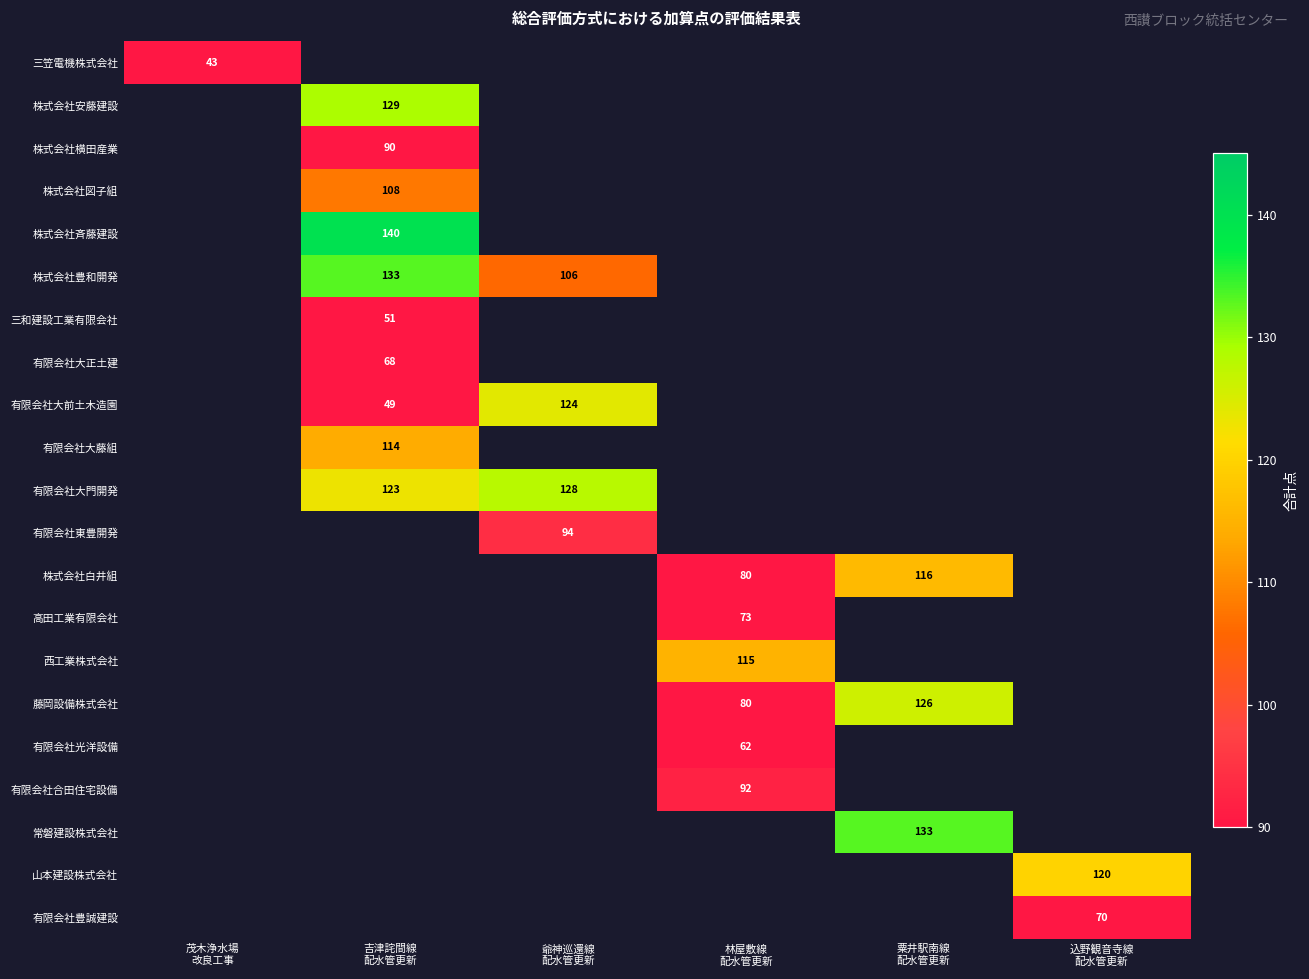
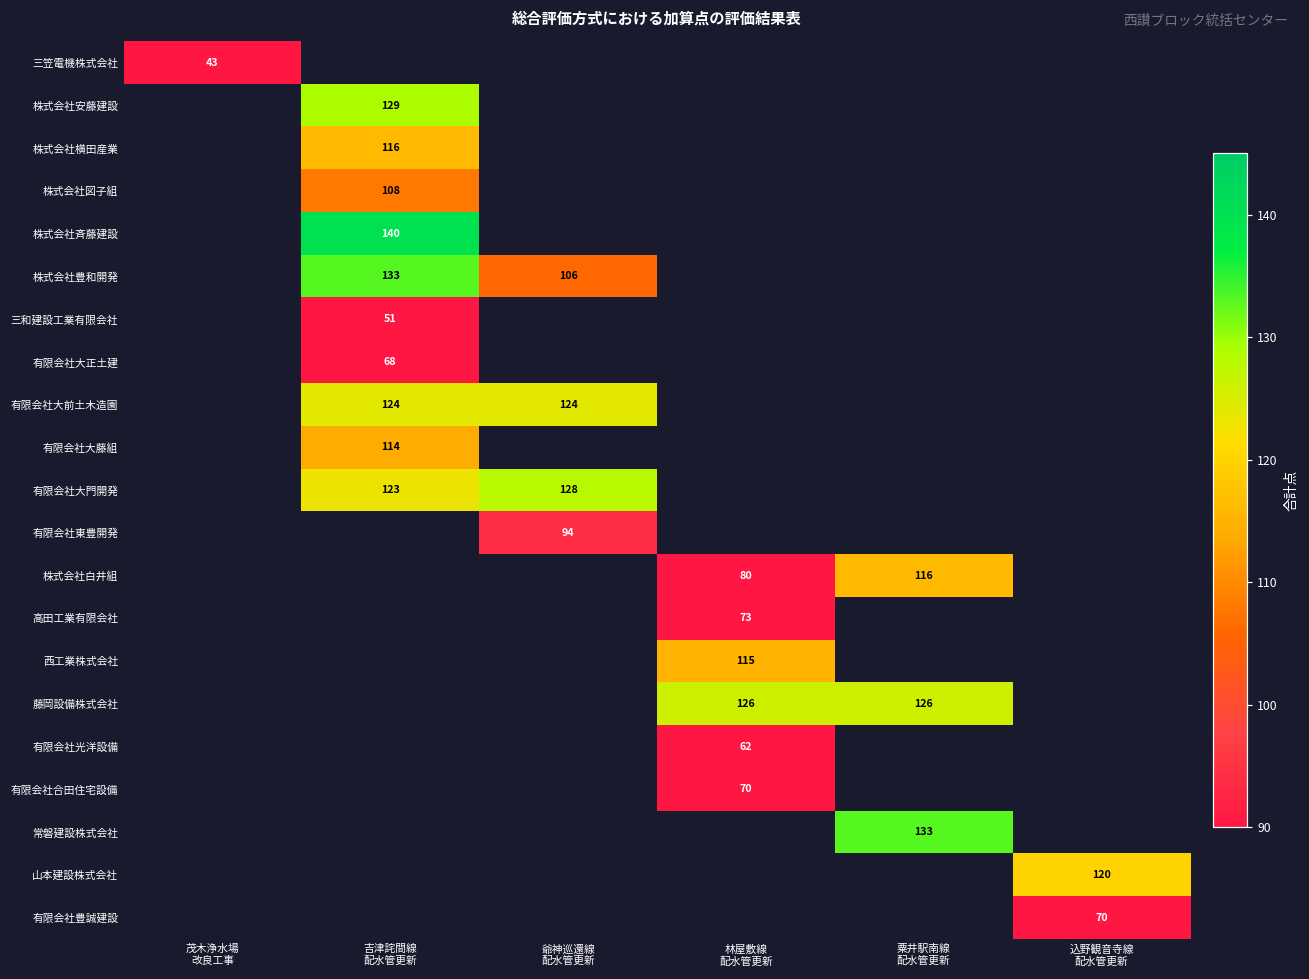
  {
    "三笠電機株式会社": {
      "茂木浄水場 改良工事": 43
    },
    "株式会社安藤建設": {
      "吉津詫間線 配水管更新": 129
    },
    "株式会社横田産業": {
-     "吉津詫間線 配水管更新": 90
+     "吉津詫間線 配水管更新": 116
    },
    "株式会社図子組": {
      "吉津詫間線 配水管更新": 108
    },
    "株式会社斉藤建設": {
      "吉津詫間線 配水管更新": 140
    },
    "株式会社豊和開発": {
      "吉津詫間線 配水管更新": 133,
      "爺神巡還線 配水管更新": 106
    },
    "三和建設工業有限会社": {
      "吉津詫間線 配水管更新": 51
    },
    "有限会社大正土建": {
      "吉津詫間線 配水管更新": 68
    },
    "有限会社大前土木造園": {
-     "吉津詫間線 配水管更新": 49,
+     "吉津詫間線 配水管更新": 124,
      "爺神巡還線 配水管更新": 124
    },
    "有限会社大藤組": {
      "吉津詫間線 配水管更新": 114
    },
    "有限会社大門開発": {
      "吉津詫間線 配水管更新": 123,
      "爺神巡還線 配水管更新": 128
    },
    "有限会社東豊開発": {
      "爺神巡還線 配水管更新": 94
    },
    "株式会社白井組": {
      "林屋敷線 配水管更新": 80,
      "粟井駅南線 配水管更新": 116
    },
    "高田工業有限会社": {
      "林屋敷線 配水管更新": 73
    },
    "西工業株式会社": {
      "林屋敷線 配水管更新": 115
    },
    "藤岡設備株式会社": {
-     "林屋敷線 配水管更新": 80,
+     "林屋敷線 配水管更新": 126,
      "粟井駅南線 配水管更新": 126
    },
    "有限会社光洋設備": {
      "林屋敷線 配水管更新": 62
    },
    "有限会社合田住宅設備": {
-     "林屋敷線 配水管更新": 92
+     "林屋敷線 配水管更新": 70
    },
    "常磐建設株式会社": {
      "粟井駅南線 配水管更新": 133
    },
    "山本建設株式会社": {
      "込野観音寺線 配水管更新": 120
    },
    "有限会社豊誠建設": {
      "込野観音寺線 配水管更新": 70
    }
  }
